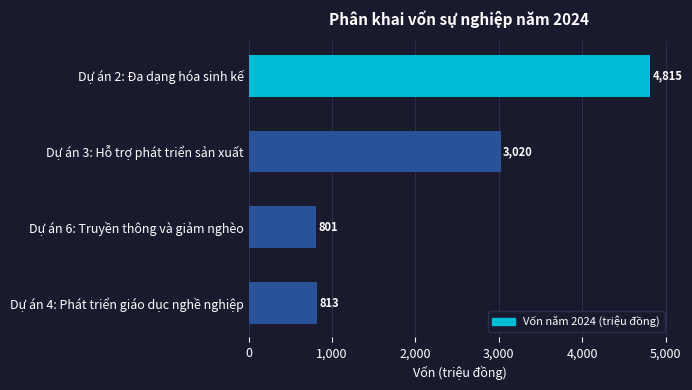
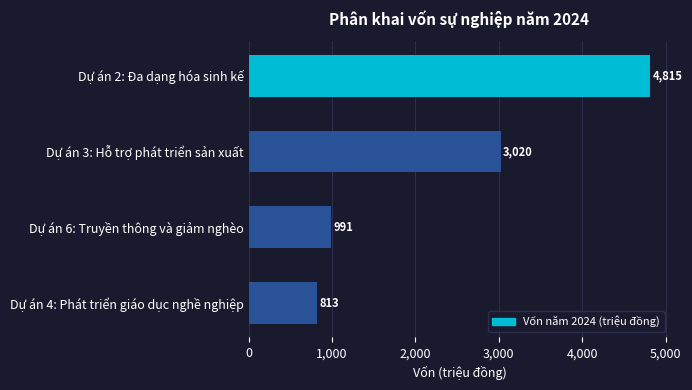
  {
    "Dự án 2: Đa dạng hóa sinh kế": "4,815",
    "Dự án 3: Hỗ trợ phát triển sản xuất": "3,020",
-   "Dự án 6: Truyền thông và giảm nghèo": "801",
+   "Dự án 6: Truyền thông và giảm nghèo": "991",
    "Dự án 4: Phát triển giáo dục nghề nghiệp": "813"
  }
